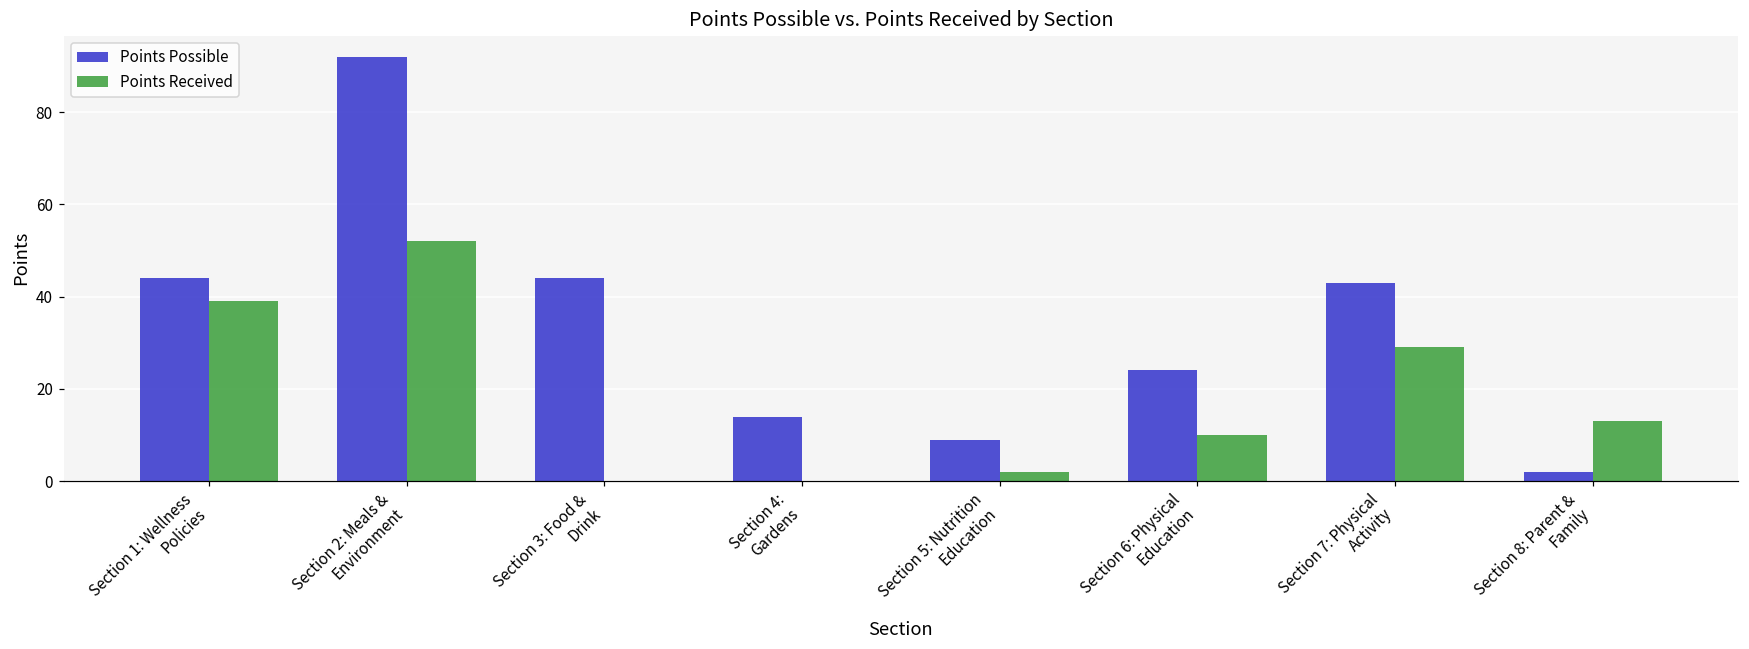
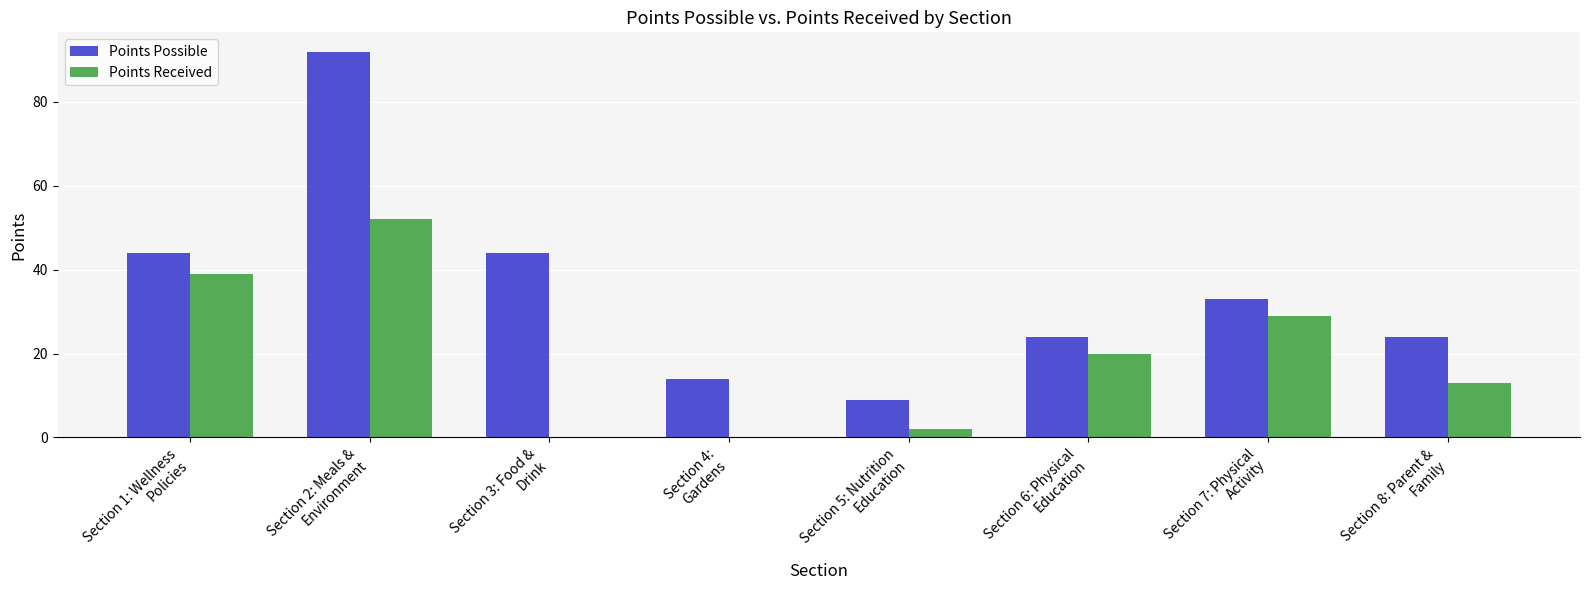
  {
    "Points Possible": {
      "Section 1: Wellness Policies": 44,
      "Section 2: Meals & Environment": 92,
      "Section 3: Food & Drink": 44,
      "Section 4: Gardens": 14,
      "Section 5: Nutrition Education": 9,
      "Section 6: Physical Education": 24,
-     "Section 7: Physical Activity": 43,
-     "Section 8: Parent & Family": 2
+     "Section 7: Physical Activity": 33,
+     "Section 8: Parent & Family": 24
    },
    "Points Received": {
      "Section 1: Wellness Policies": 39,
      "Section 2: Meals & Environment": 52,
      "Section 3: Food & Drink": 0,
      "Section 4: Gardens": 0,
      "Section 5: Nutrition Education": 2,
-     "Section 6: Physical Education": 10,
+     "Section 6: Physical Education": 20,
      "Section 7: Physical Activity": 29,
      "Section 8: Parent & Family": 13
    }
  }
